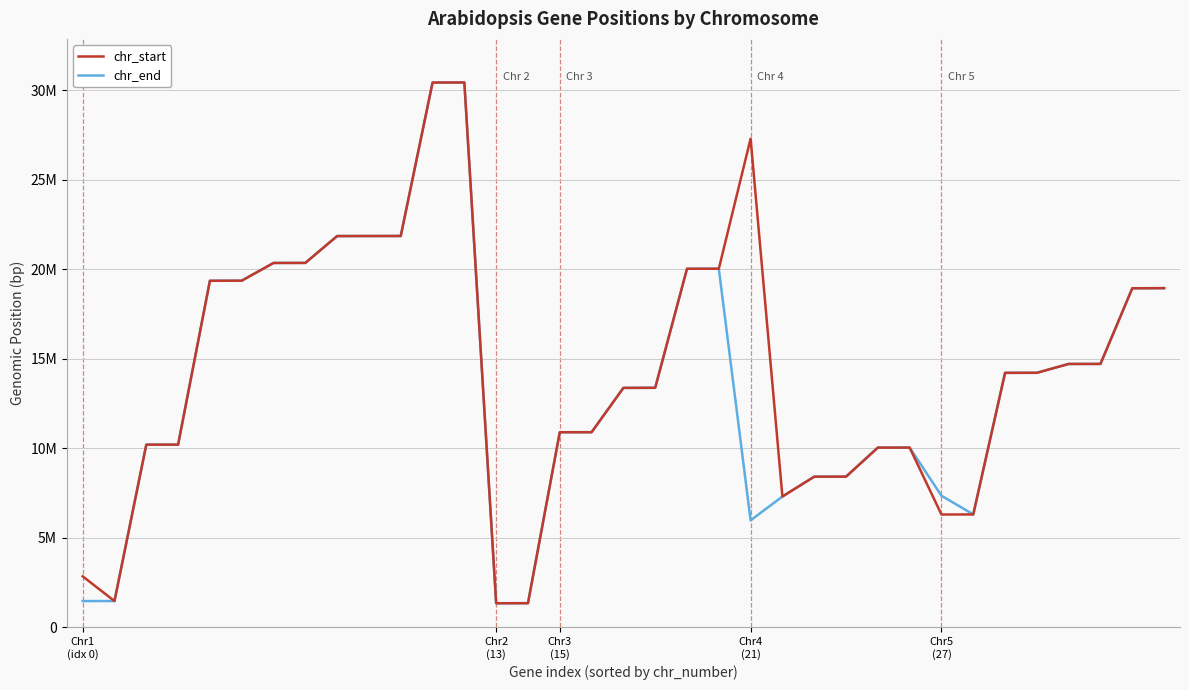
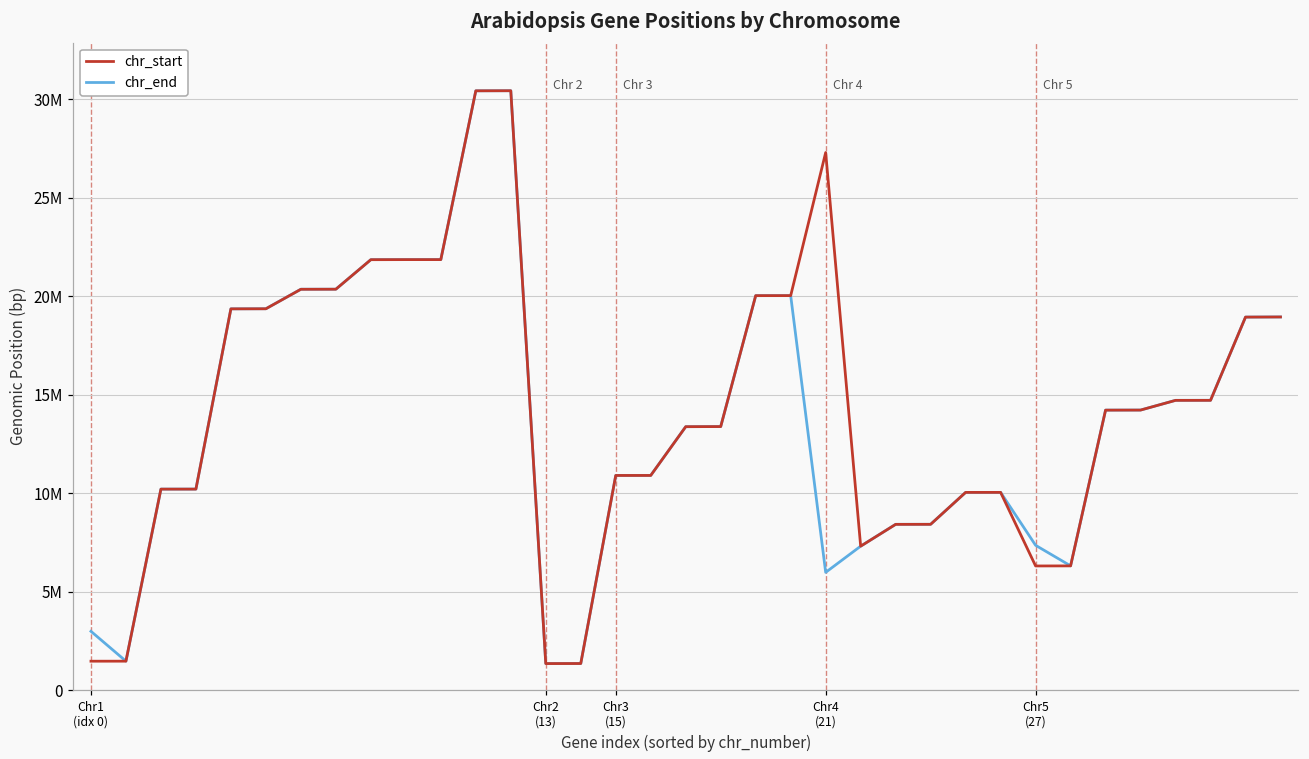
  {
    "chr_start": {
-     "Chr1 (idx 0)": 2800000,
+     "Chr1 (idx 0)": 1500000,
      "Chr4 (21)": 27300000,
      "Chr5 (27)": 6300000
    },
    "chr_end": {
-     "Chr1 (idx 0)": 1500000,
+     "Chr1 (idx 0)": 3000000,
      "Chr4 (21)": 6000000,
      "Chr5 (27)": 7300000
    }
  }
